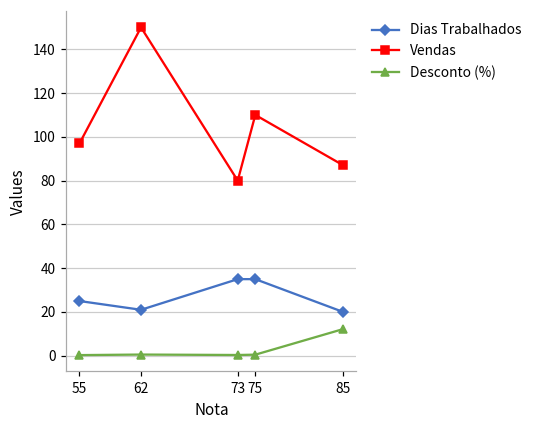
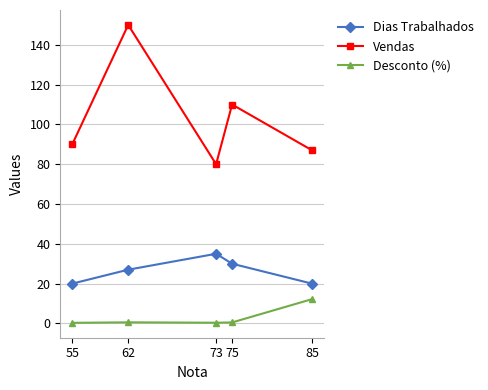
  {
    "Dias Trabalhados": {
-     "55": 25,
-     "62": 21,
+     "55": 20,
+     "62": 27,
      "73": 35,
-     "75": 35,
+     "75": 30,
      "85": 20
    },
    "Vendas": {
-     "55": 97,
+     "55": 90,
      "62": 150,
      "73": 80,
      "75": 110,
      "85": 87
    },
    "Desconto (%)": {
      "55": 0,
      "62": 1,
      "73": 0,
      "75": 1,
      "85": 12
    }
  }
